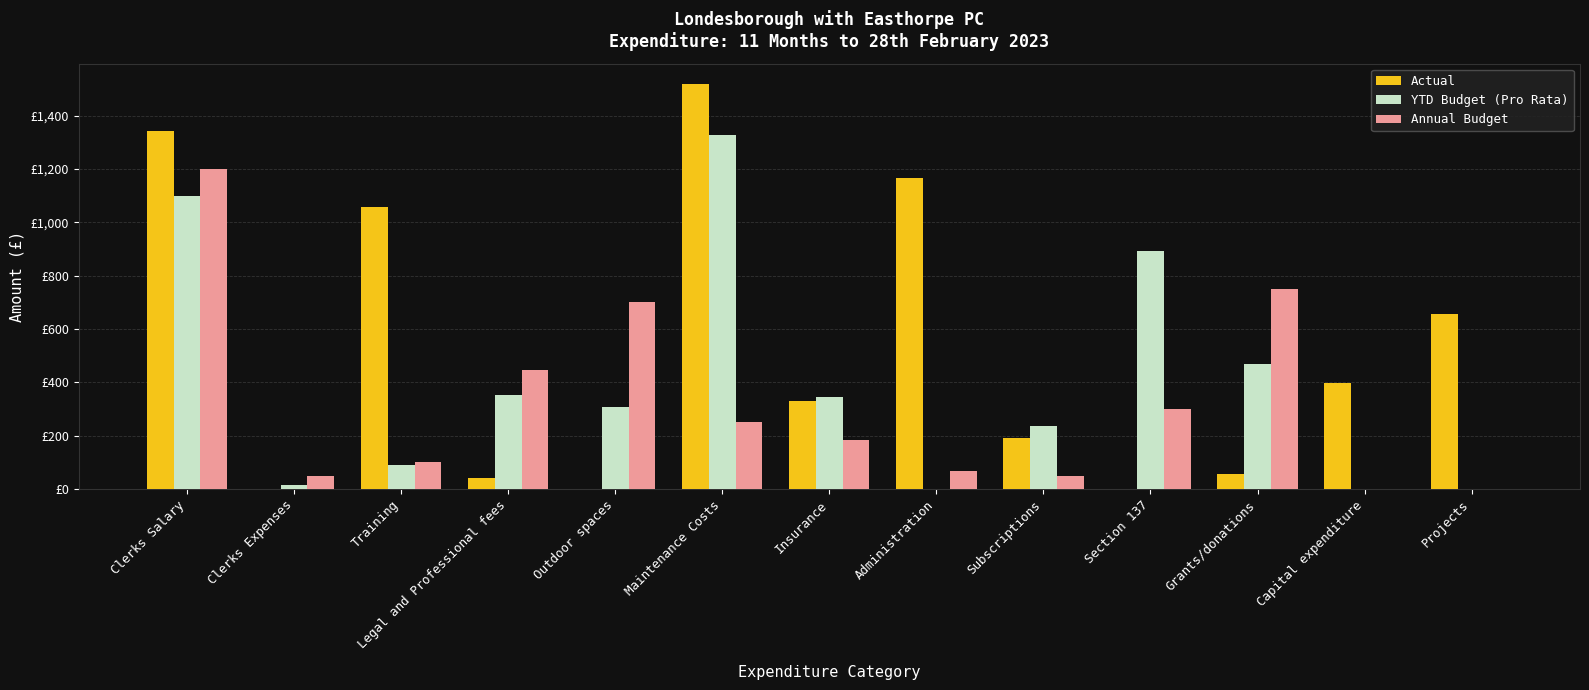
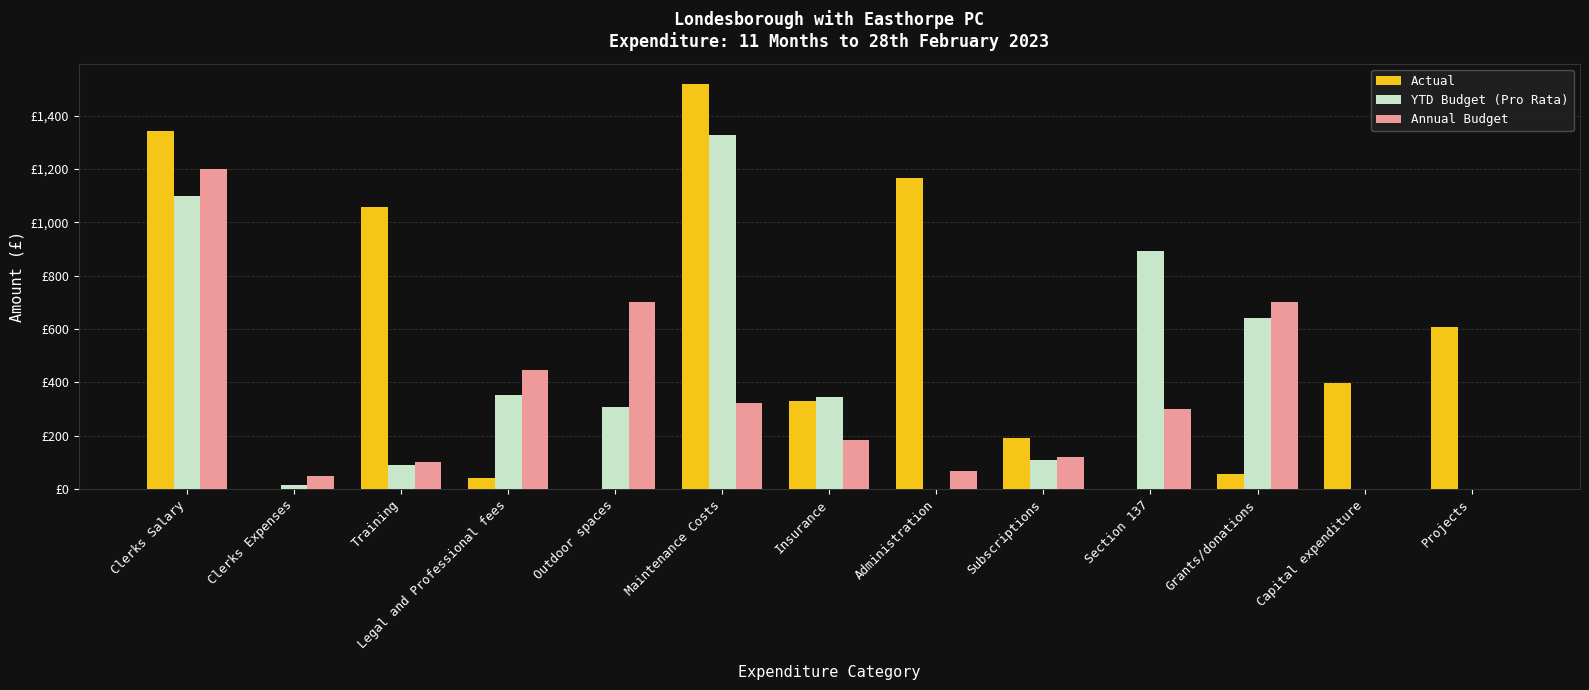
  {
    "Actual": {
      "Clerks Salary": "£1,340",
      "Clerks Expenses": "£0",
      "Training": "£1,060",
      "Legal and Professional fees": "£40",
      "Outdoor spaces": "£0",
      "Maintenance Costs": "£1,520",
      "Insurance": "£330",
      "Administration": "£1,170",
      "Subscriptions": "£190",
      "Section 137": "£0",
      "Grants/donations": "£60",
      "Capital expenditure": "£400",
-     "Projects": "£650"
+     "Projects": "£610"
    },
    "YTD Budget (Pro Rata)": {
      "Clerks Salary": "£1,100",
      "Clerks Expenses": "£20",
      "Training": "£90",
      "Legal and Professional fees": "£350",
      "Outdoor spaces": "£310",
      "Maintenance Costs": "£1,330",
      "Insurance": "£340",
      "Administration": "£0",
-     "Subscriptions": "£240",
+     "Subscriptions": "£110",
      "Section 137": "£890",
-     "Grants/donations": "£470",
+     "Grants/donations": "£640",
      "Capital expenditure": "£0",
      "Projects": "£0"
    },
    "Annual Budget": {
      "Clerks Salary": "£1,200",
      "Clerks Expenses": "£50",
      "Training": "£100",
      "Legal and Professional fees": "£450",
      "Outdoor spaces": "£700",
-     "Maintenance Costs": "£250",
+     "Maintenance Costs": "£320",
      "Insurance": "£180",
      "Administration": "£70",
-     "Subscriptions": "£50",
+     "Subscriptions": "£120",
      "Section 137": "£300",
-     "Grants/donations": "£750",
+     "Grants/donations": "£700",
      "Capital expenditure": "£0",
      "Projects": "£0"
    }
  }
